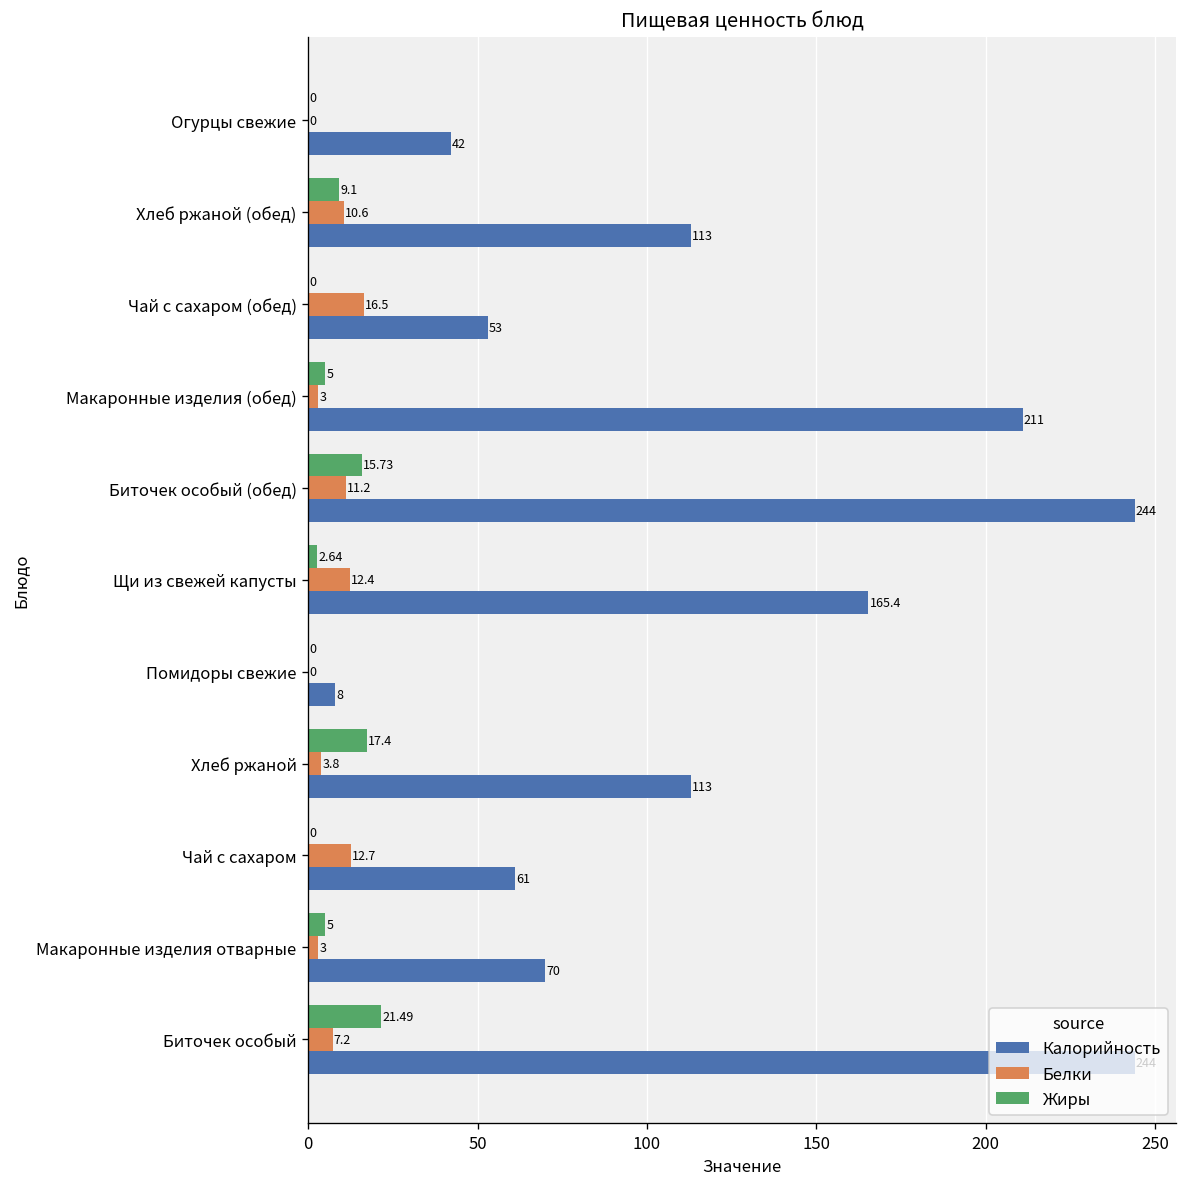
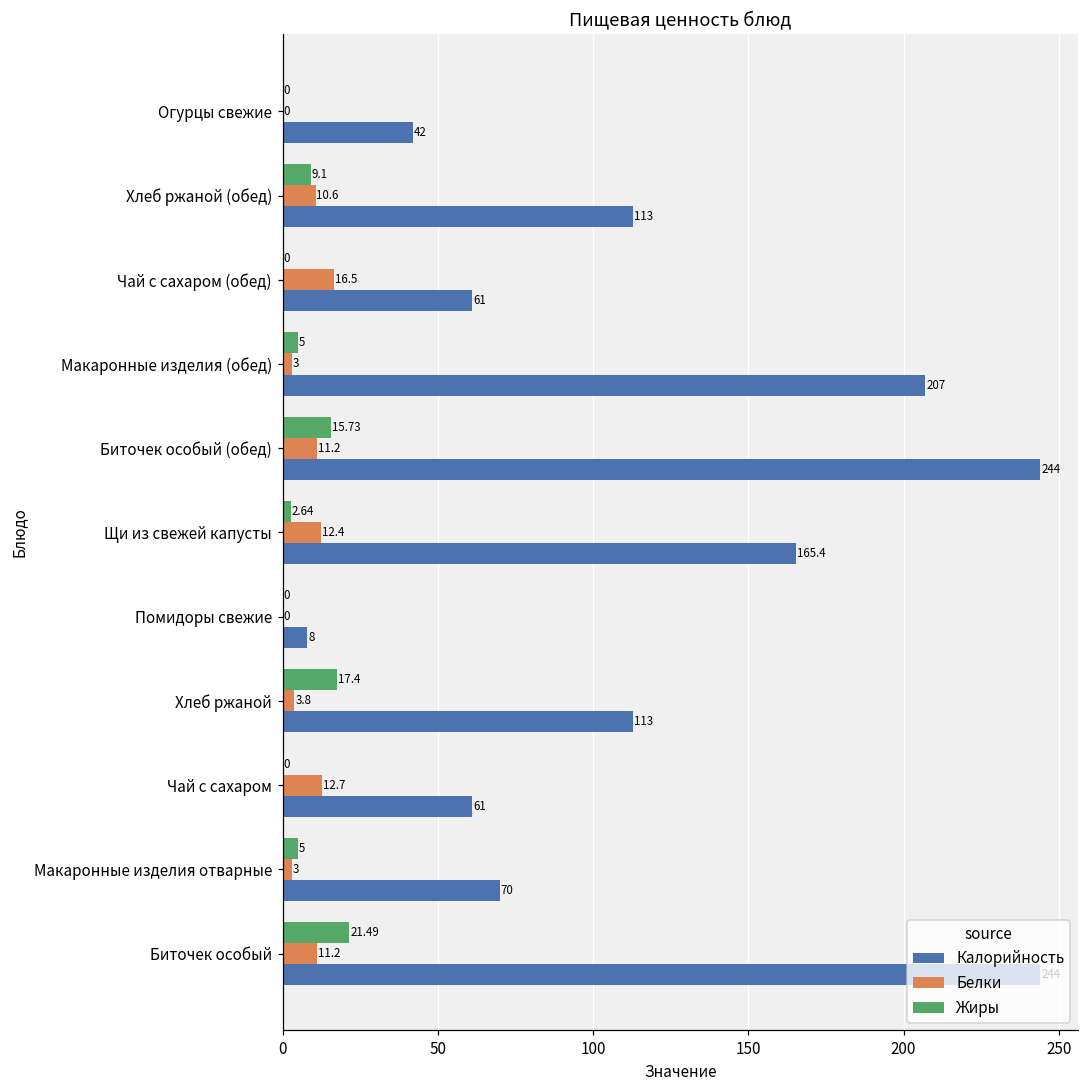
  {
    "Калорийность": {
      "Огурцы свежие": 42,
      "Хлеб ржаной (обед)": 113,
-     "Чай с сахаром (обед)": 53,
-     "Макаронные изделия (обед)": 211,
+     "Чай с сахаром (обед)": 61,
+     "Макаронные изделия (обед)": 207,
      "Биточек особый (обед)": 244,
      "Щи из свежей капусты": 165.4,
      "Помидоры свежие": 8,
      "Хлеб ржаной": 113,
      "Чай с сахаром": 61,
      "Макаронные изделия отварные": 70
    },
    "Белки": {
      "Огурцы свежие": 0,
      "Хлеб ржаной (обед)": 10.6,
      "Чай с сахаром (обед)": 16.5,
      "Макаронные изделия (обед)": 3,
      "Биточек особый (обед)": 11.2,
      "Щи из свежей капусты": 12.4,
      "Помидоры свежие": 0,
      "Хлеб ржаной": 3.8,
      "Чай с сахаром": 12.7,
      "Макаронные изделия отварные": 3,
-     "Биточек особый": 7.2
+     "Биточек особый": 11.2
    },
    "Жиры": {
      "Огурцы свежие": 0,
      "Хлеб ржаной (обед)": 9.1,
      "Чай с сахаром (обед)": 0,
      "Макаронные изделия (обед)": 5,
      "Биточек особый (обед)": 15.73,
      "Щи из свежей капусты": 2.64,
      "Помидоры свежие": 0,
      "Хлеб ржаной": 17.4,
      "Чай с сахаром": 0,
      "Макаронные изделия отварные": 5,
      "Биточек особый": 21.49
    }
  }
